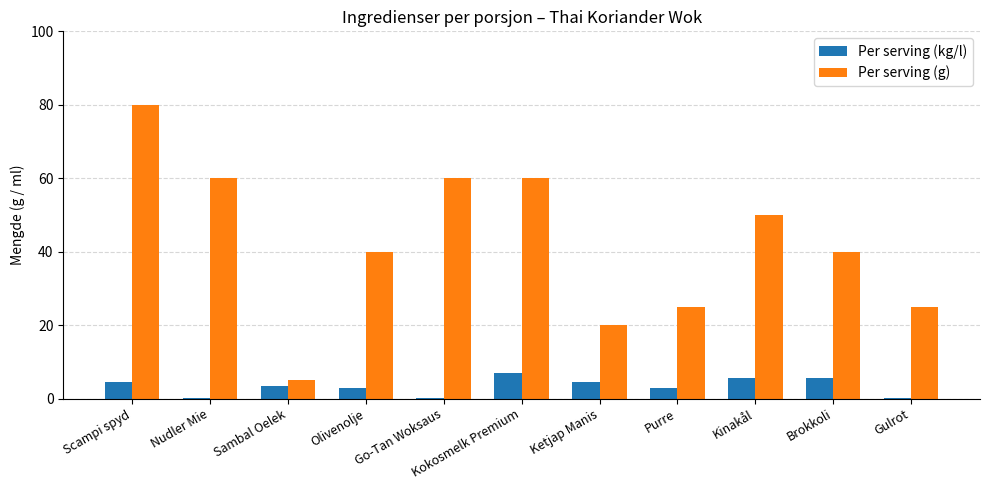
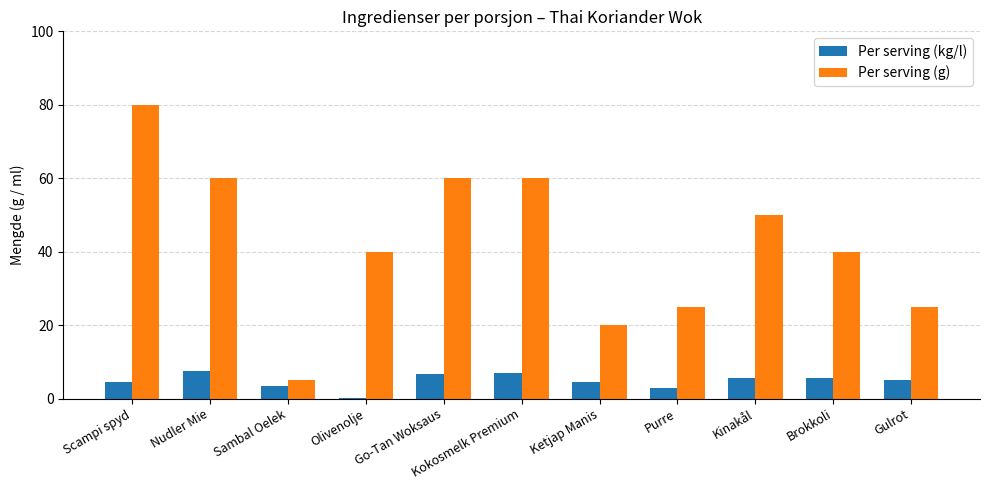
  {
    "Per serving (kg/l)": {
      "Scampi spyd": 5,
-     "Nudler Mie": 0,
+     "Nudler Mie": 8,
      "Sambal Oelek": 3,
-     "Olivenolje": 3,
-     "Go-Tan Woksaus": 0,
+     "Olivenolje": 0,
+     "Go-Tan Woksaus": 7,
      "Kokosmelk Premium": 7,
      "Ketjap Manis": 4,
      "Purre": 3,
      "Kinakål": 6,
      "Brokkoli": 6,
-     "Gulrot": 0
+     "Gulrot": 5
    },
    "Per serving (g)": {
      "Scampi spyd": 80,
      "Nudler Mie": 60,
      "Sambal Oelek": 5,
      "Olivenolje": 40,
      "Go-Tan Woksaus": 60,
      "Kokosmelk Premium": 60,
      "Ketjap Manis": 20,
      "Purre": 25,
      "Kinakål": 50,
      "Brokkoli": 40,
      "Gulrot": 25
    }
  }
